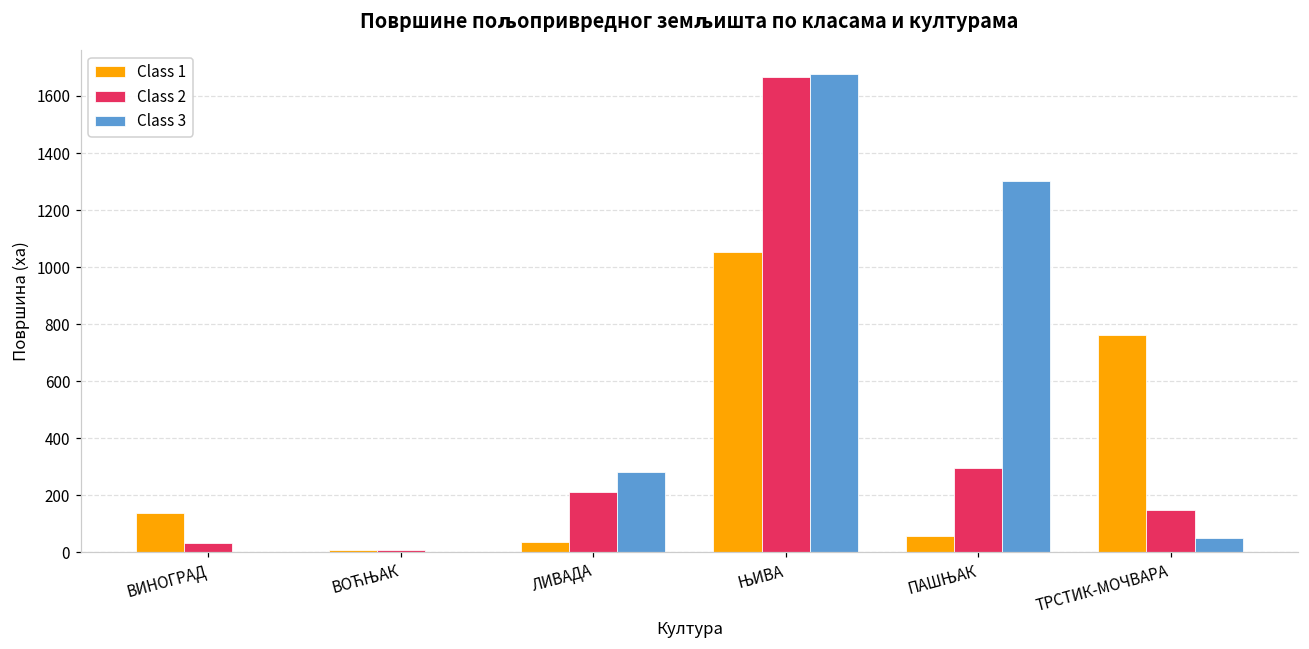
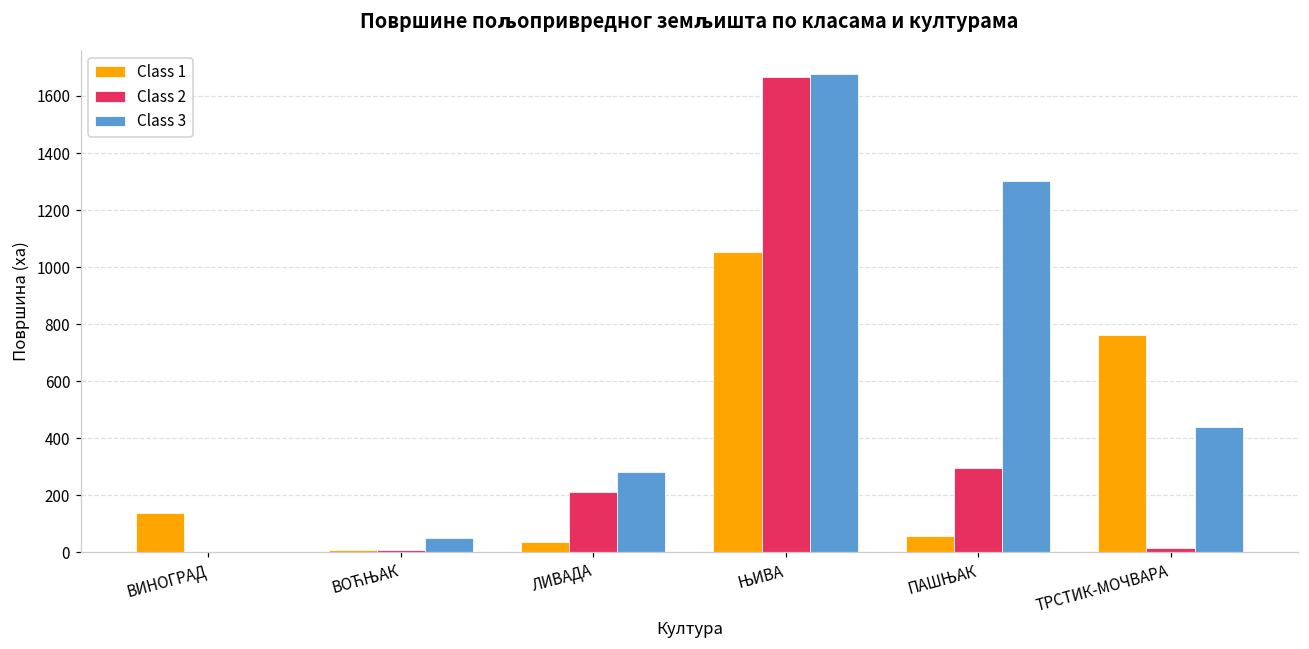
  {
    "Class 1": {
      "ВИНОГРАД": 140,
      "ЛИВАДА": 40,
      "ЊИВА": 1050,
      "ПАШЊАК": 60,
      "ТРСТИК-МОЧВАРА": 760
    },
    "Class 2": {
-     "ВИНОГРАД": 30,
+     "ВИНОГРАД": 0,
      "ЛИВАДА": 210,
      "ЊИВА": 1670,
      "ПАШЊАК": 300,
-     "ТРСТИК-МОЧВАРА": 150
+     "ТРСТИК-МОЧВАРА": 20
    },
    "Class 3": {
-     "ВОЋЊАК": 0,
+     "ВОЋЊАК": 50,
      "ЛИВАДА": 280,
      "ЊИВА": 1680,
      "ПАШЊАК": 1300,
-     "ТРСТИК-МОЧВАРА": 50
+     "ТРСТИК-МОЧВАРА": 440
    }
  }
